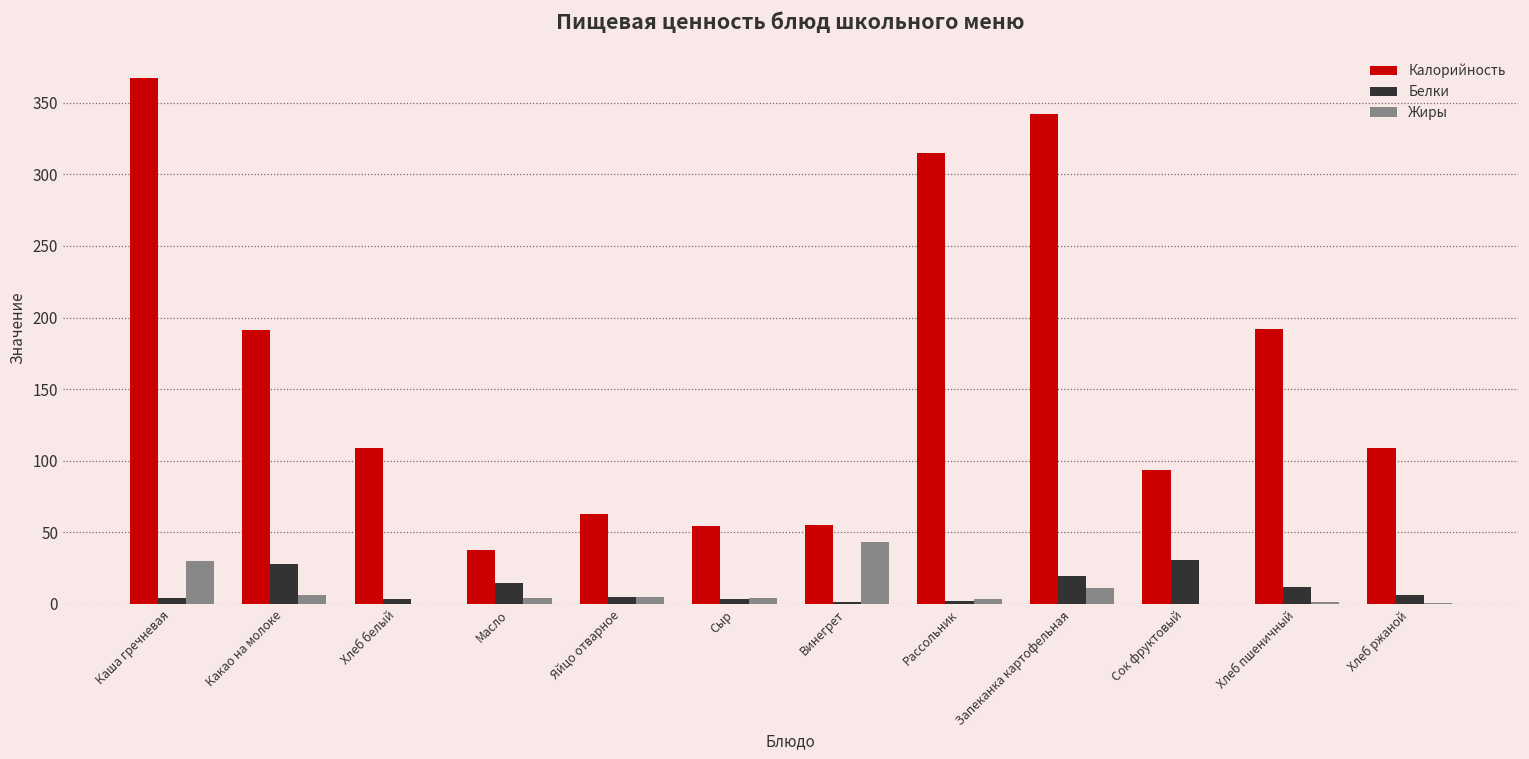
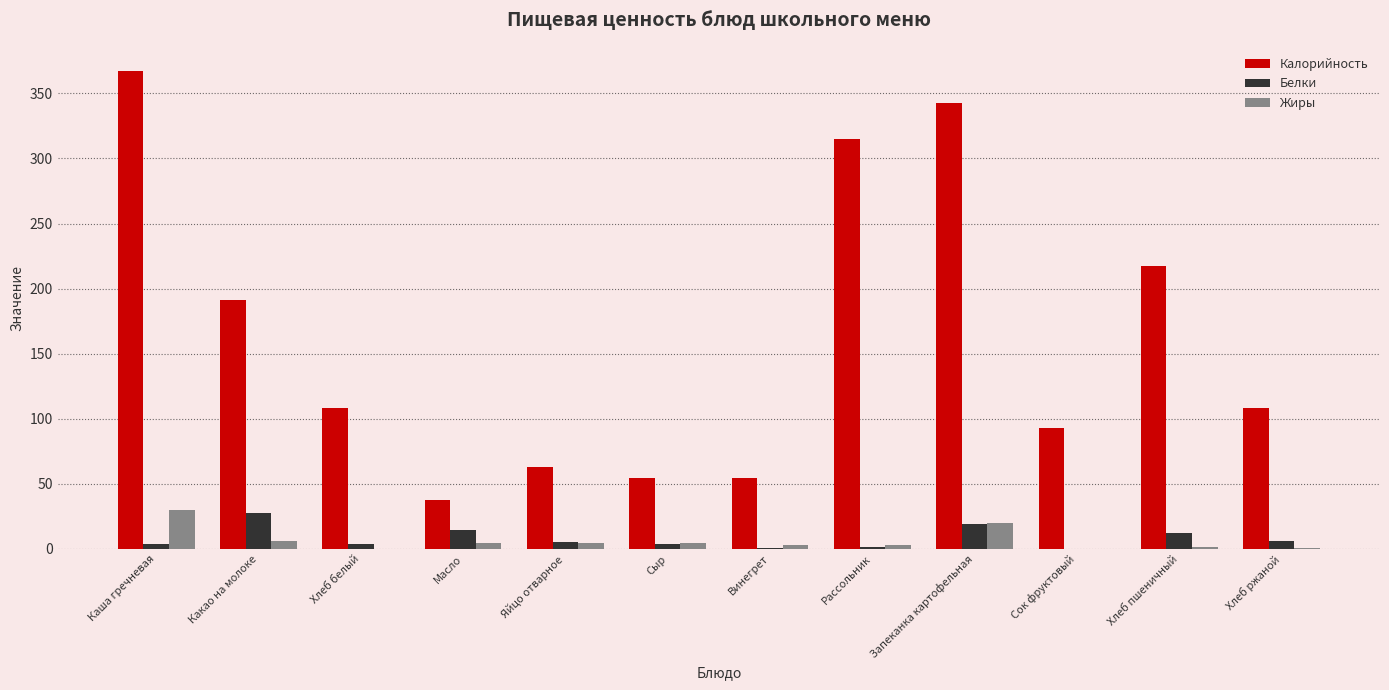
  {
    "Калорийность": {
      "Каша гречневая": 367,
      "Какао на молоке": 192,
      "Хлеб белый": 109,
      "Масло": 38,
      "Яйцо отварное": 63,
      "Сыр": 55,
      "Винегрет": 55,
      "Рассольник": 315,
      "Запеканка картофельная": 342,
      "Сок фруктовый": 93,
-     "Хлеб пшеничный": 192,
+     "Хлеб пшеничный": 217,
      "Хлеб ржаной": 109
    },
    "Белки": {
      "Каша гречневая": 4,
      "Какао на молоке": 28,
      "Хлеб белый": 4,
      "Масло": 15,
      "Яйцо отварное": 5,
      "Сыр": 3,
      "Запеканка картофельная": 20,
-     "Сок фруктовый": 30,
+     "Сок фруктовый": 0,
      "Хлеб пшеничный": 12,
      "Хлеб ржаной": 6
    },
    "Жиры": {
      "Каша гречневая": 30,
      "Какао на молоке": 6,
      "Масло": 4,
      "Яйцо отварное": 5,
      "Сыр": 4,
-     "Винегрет": 43,
+     "Винегрет": 3,
      "Рассольник": 3,
-     "Запеканка картофельная": 11,
+     "Запеканка картофельная": 20,
      "Сок фруктовый": 0
    }
  }
